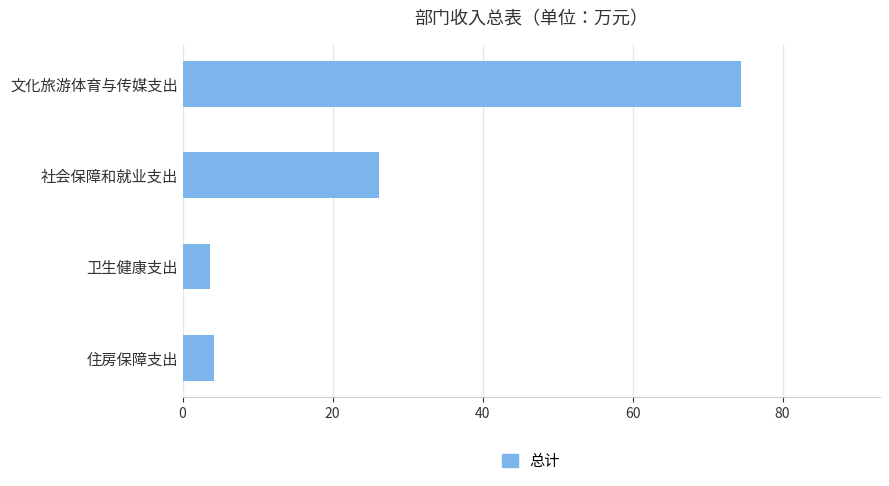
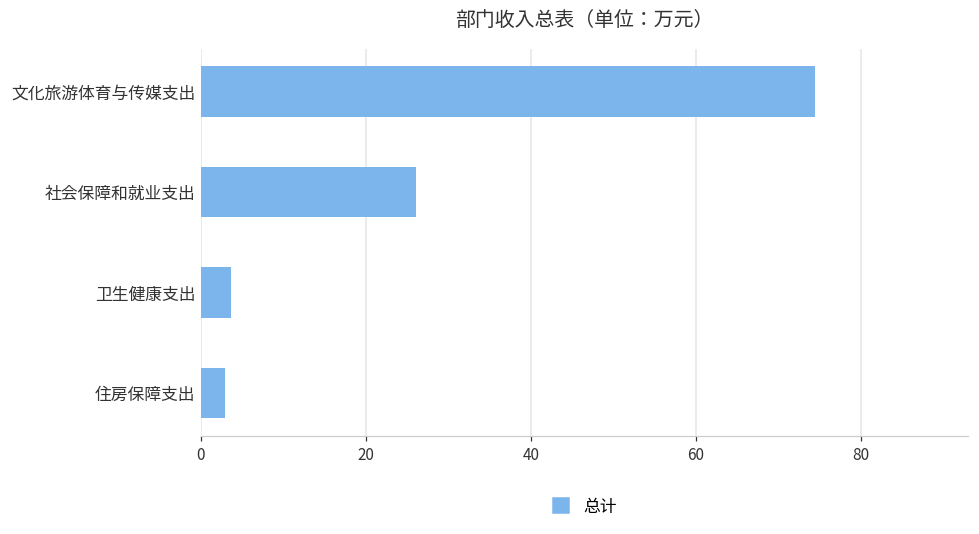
  {
    "文化旅游体育与传媒支出": 74,
    "社会保障和就业支出": 26,
    "卫生健康支出": 4,
-   "住房保障支出": 4
+   "住房保障支出": 3
  }
